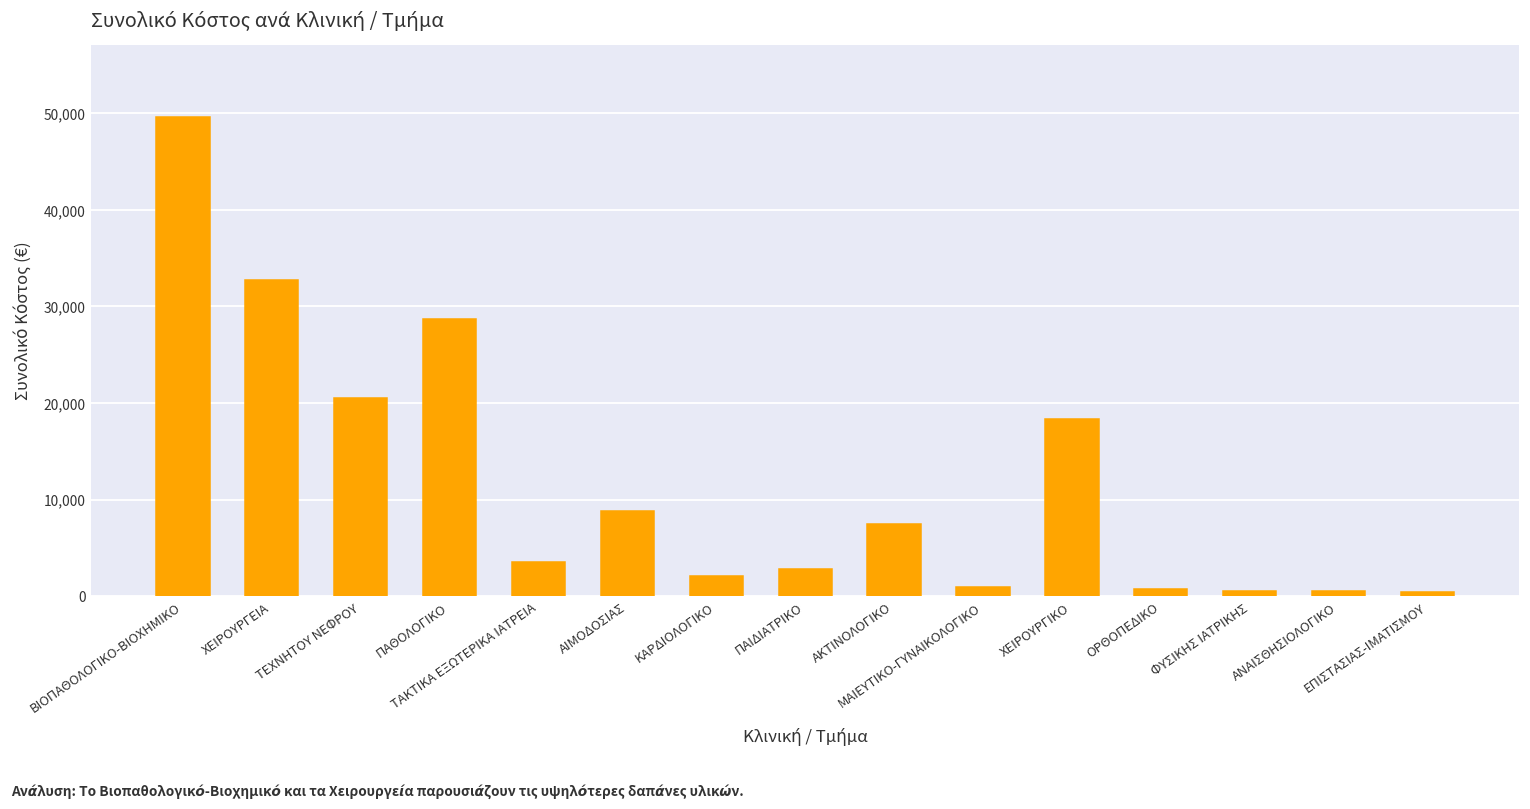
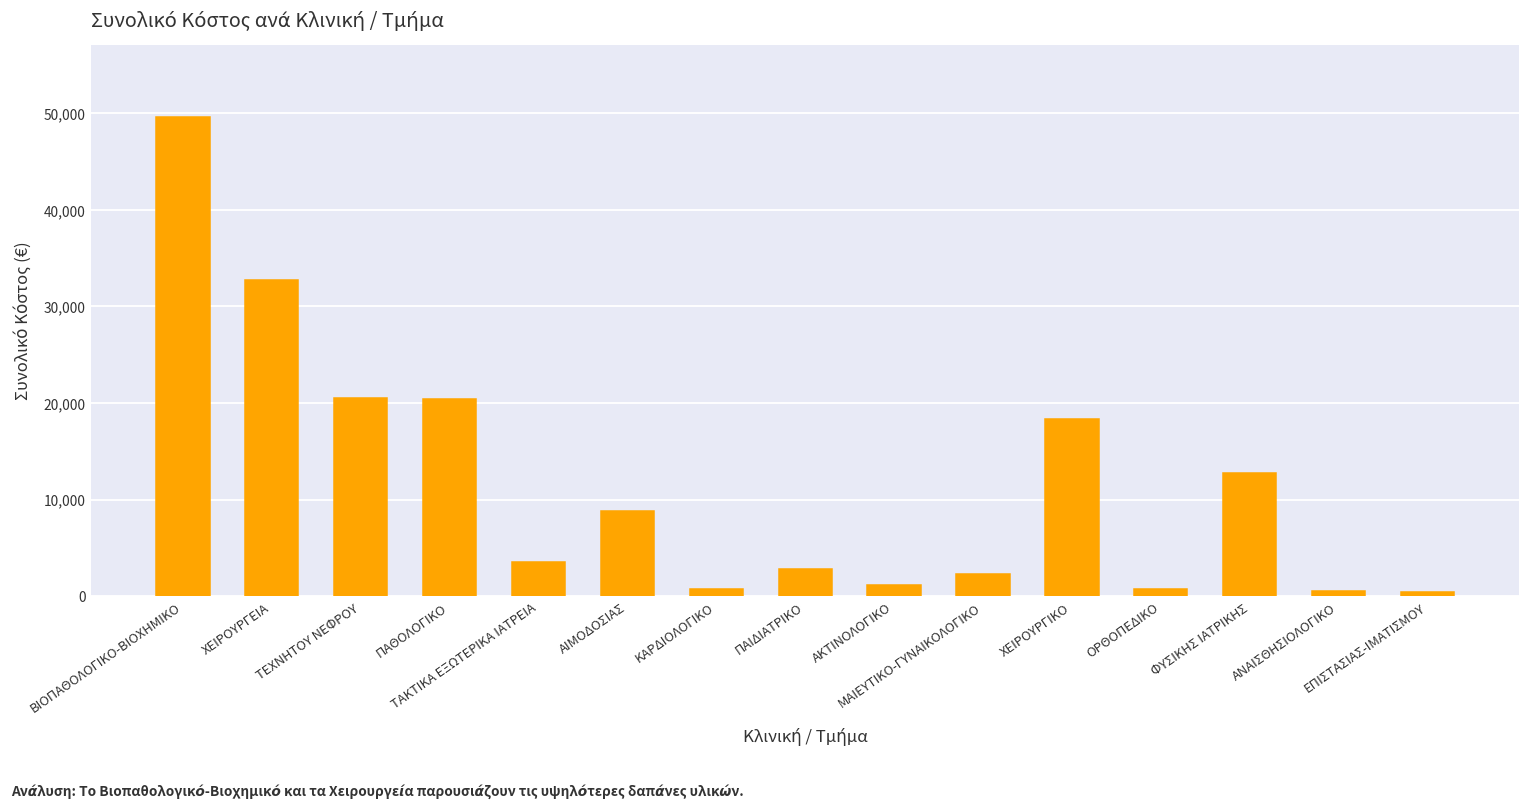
  {
    "ΒΙΟΠΑΘΟΛΟΓΙΚΟ-ΒΙΟΧΗΜΙΚΟ": "50,000",
    "ΧΕΙΡΟΥΡΓΕΙΑ": "33,000",
    "ΤΕΧΝΗΤΟΥ ΝΕΦΡΟΥ": "20,000",
-   "ΠΑΘΟΛΟΓΙΚΟ": "29,000",
+   "ΠΑΘΟΛΟΓΙΚΟ": "20,000",
    "ΤΑΚΤΙΚΑ ΕΞΩΤΕΡΙΚΑ ΙΑΤΡΕΙΑ": "4,000",
    "ΑΙΜΟΔΟΣΙΑΣ": "9,000",
-   "ΚΑΡΔΙΟΛΟΓΙΚΟ": "2,000",
+   "ΚΑΡΔΙΟΛΟΓΙΚΟ": "1,000",
    "ΠΑΙΔΙΑΤΡΙΚΟ": "3,000",
-   "ΑΚΤΙΝΟΛΟΓΙΚΟ": "7,000",
-   "ΜΑΙΕΥΤΙΚΟ-ΓΥΝΑΙΚΟΛΟΓΙΚΟ": "1,000",
+   "ΑΚΤΙΝΟΛΟΓΙΚΟ": "1,000",
+   "ΜΑΙΕΥΤΙΚΟ-ΓΥΝΑΙΚΟΛΟΓΙΚΟ": "2,000",
    "ΧΕΙΡΟΥΡΓΙΚΟ": "18,000",
    "ΟΡΘΟΠΕΔΙΚΟ": "1,000",
-   "ΦΥΣΙΚΗΣ ΙΑΤΡΙΚΗΣ": "1,000",
+   "ΦΥΣΙΚΗΣ ΙΑΤΡΙΚΗΣ": "13,000",
    "ΑΝΑΙΣΘΗΣΙΟΛΟΓΙΚΟ": "1,000",
    "ΕΠΙΣΤΑΣΙΑΣ-ΙΜΑΤΙΣΜΟΥ": "0"
  }
